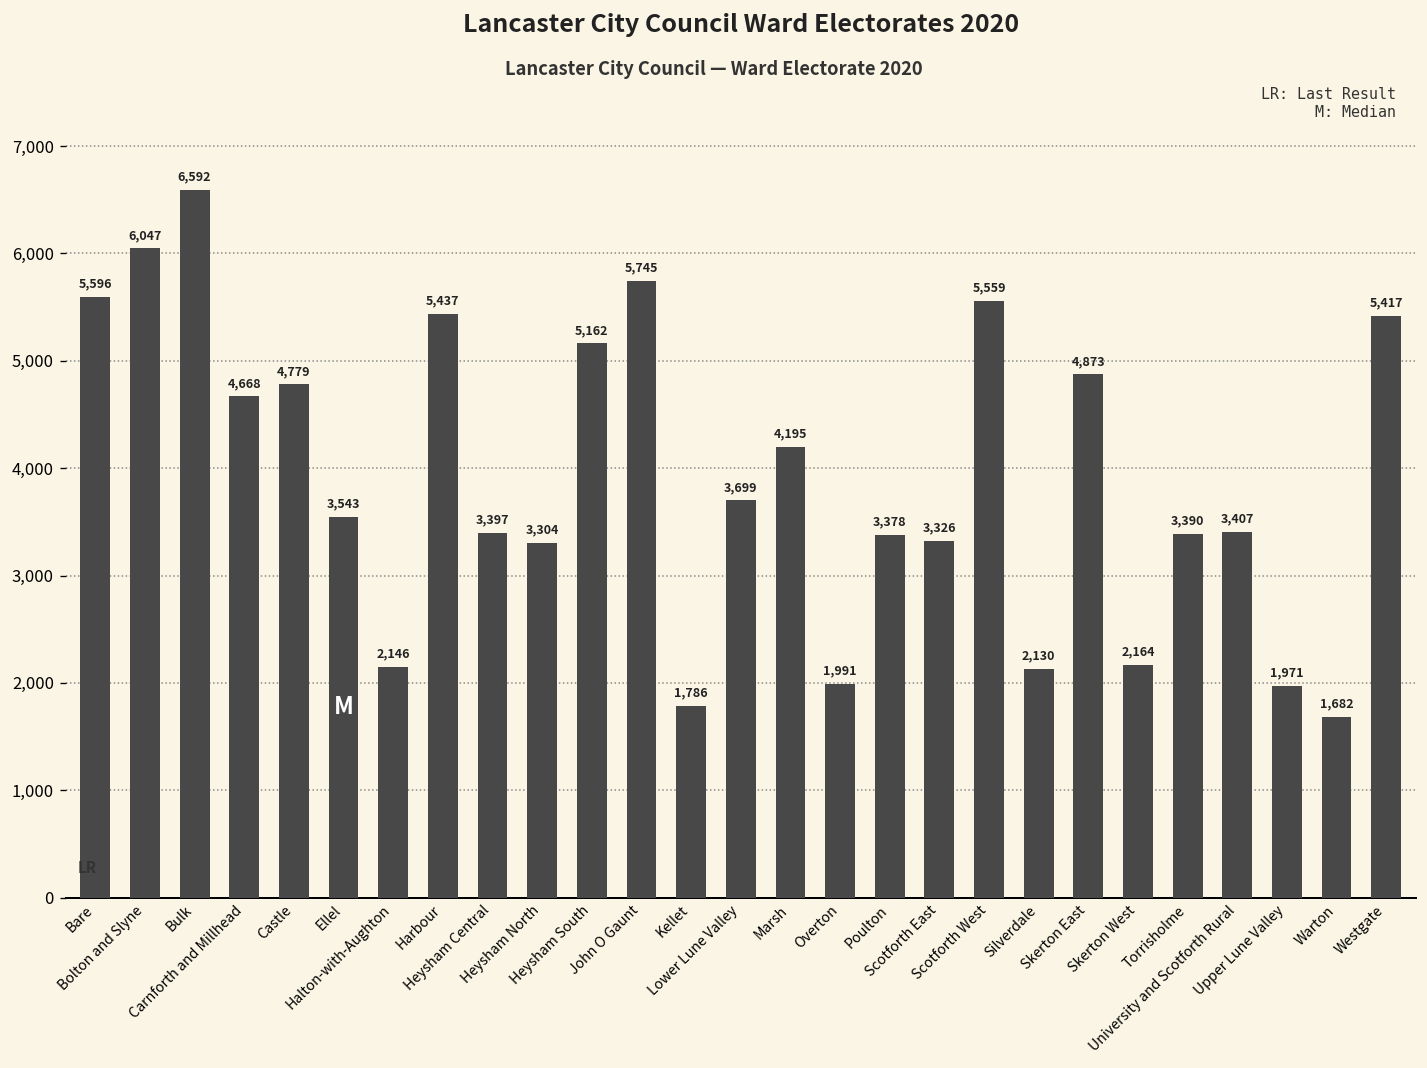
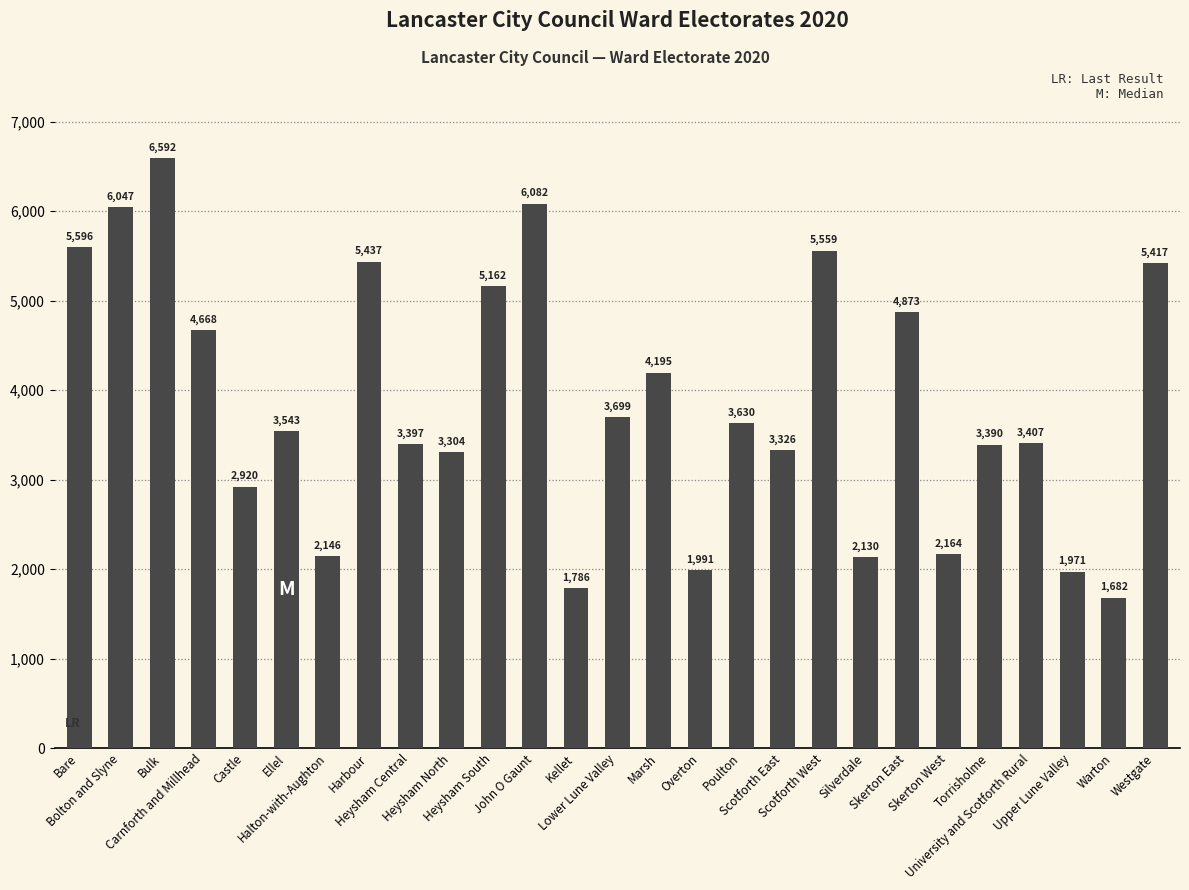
  {
    "Bare": "5,596",
    "Bolton and Slyne": "6,047",
    "Bulk": "6,592",
    "Carnforth and Millhead": "4,668",
-   "Castle": "4,779",
+   "Castle": "2,920",
    "Ellel": "3,543",
    "Halton-with-Aughton": "2,146",
    "Harbour": "5,437",
    "Heysham Central": "3,397",
    "Heysham North": "3,304",
    "Heysham South": "5,162",
-   "John O Gaunt": "5,745",
+   "John O Gaunt": "6,082",
    "Kellet": "1,786",
    "Lower Lune Valley": "3,699",
    "Marsh": "4,195",
    "Overton": "1,991",
-   "Poulton": "3,378",
+   "Poulton": "3,630",
    "Scotforth East": "3,326",
    "Scotforth West": "5,559",
    "Silverdale": "2,130",
    "Skerton East": "4,873",
    "Skerton West": "2,164",
    "Torrisholme": "3,390",
    "University and Scotforth Rural": "3,407",
    "Upper Lune Valley": "1,971",
    "Warton": "1,682",
    "Westgate": "5,417"
  }
